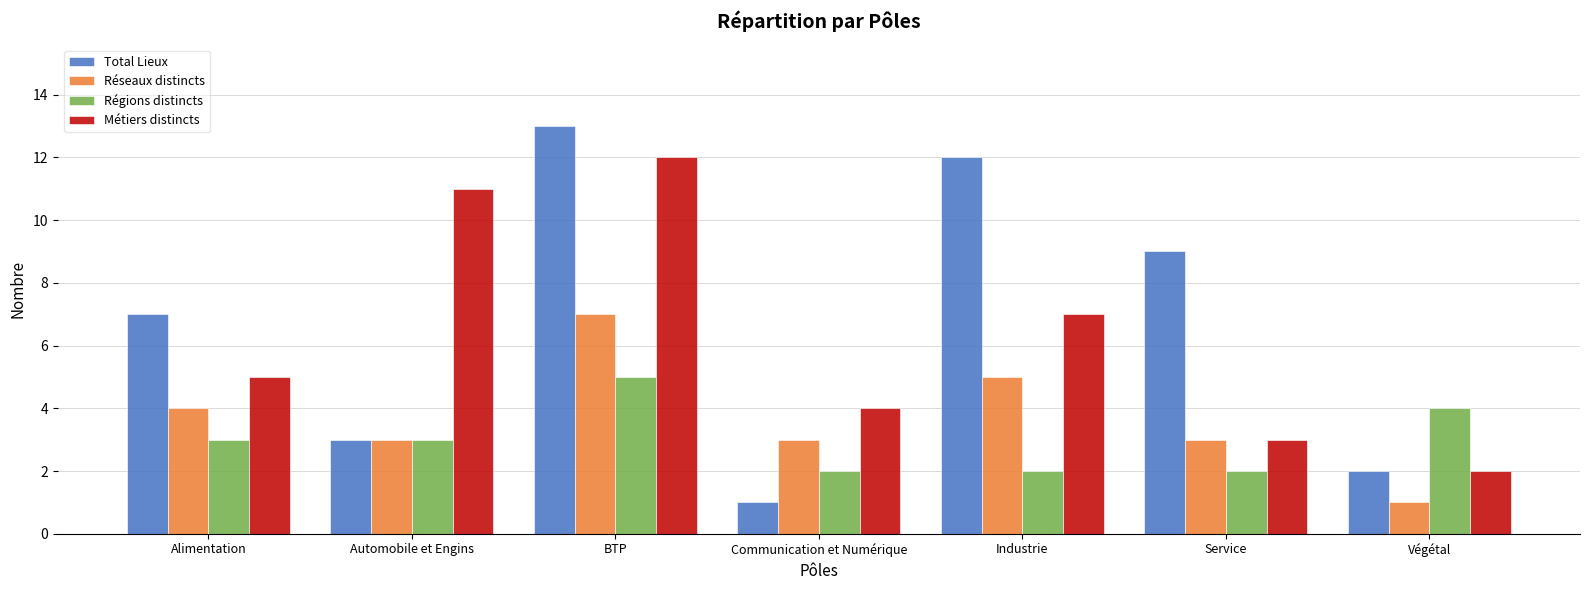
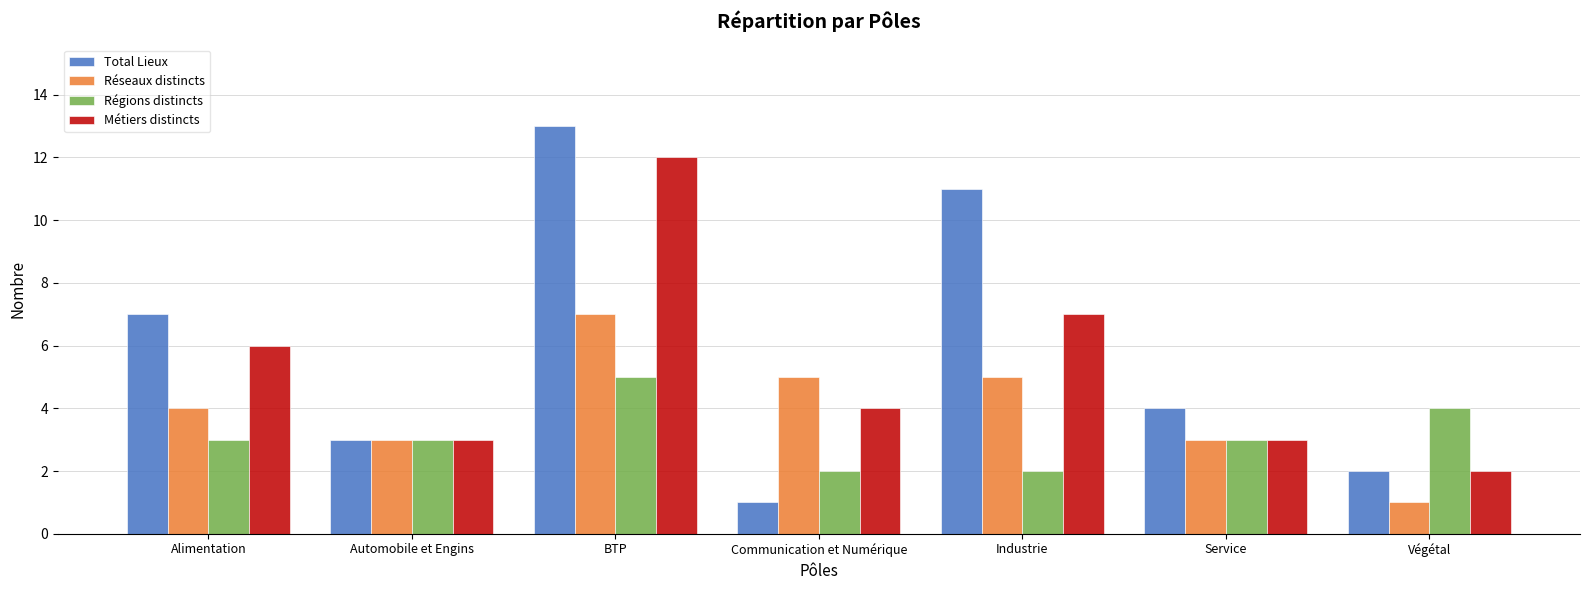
  {
    "Total Lieux": {
      "Alimentation": 7,
      "Automobile et Engins": 3,
      "BTP": 13,
      "Communication et Numérique": 1,
-     "Industrie": 12,
-     "Service": 9,
+     "Industrie": 11,
+     "Service": 4,
      "Végétal": 2
    },
    "Réseaux distincts": {
      "Alimentation": 4,
      "Automobile et Engins": 3,
      "BTP": 7,
-     "Communication et Numérique": 3,
+     "Communication et Numérique": 5,
      "Industrie": 5,
      "Service": 3,
      "Végétal": 1
    },
    "Régions distincts": {
      "Alimentation": 3,
      "Automobile et Engins": 3,
      "BTP": 5,
      "Communication et Numérique": 2,
      "Industrie": 2,
-     "Service": 2,
+     "Service": 3,
      "Végétal": 4
    },
    "Métiers distincts": {
-     "Alimentation": 5,
-     "Automobile et Engins": 11,
+     "Alimentation": 6,
+     "Automobile et Engins": 3,
      "BTP": 12,
      "Communication et Numérique": 4,
      "Industrie": 7,
      "Service": 3,
      "Végétal": 2
    }
  }
